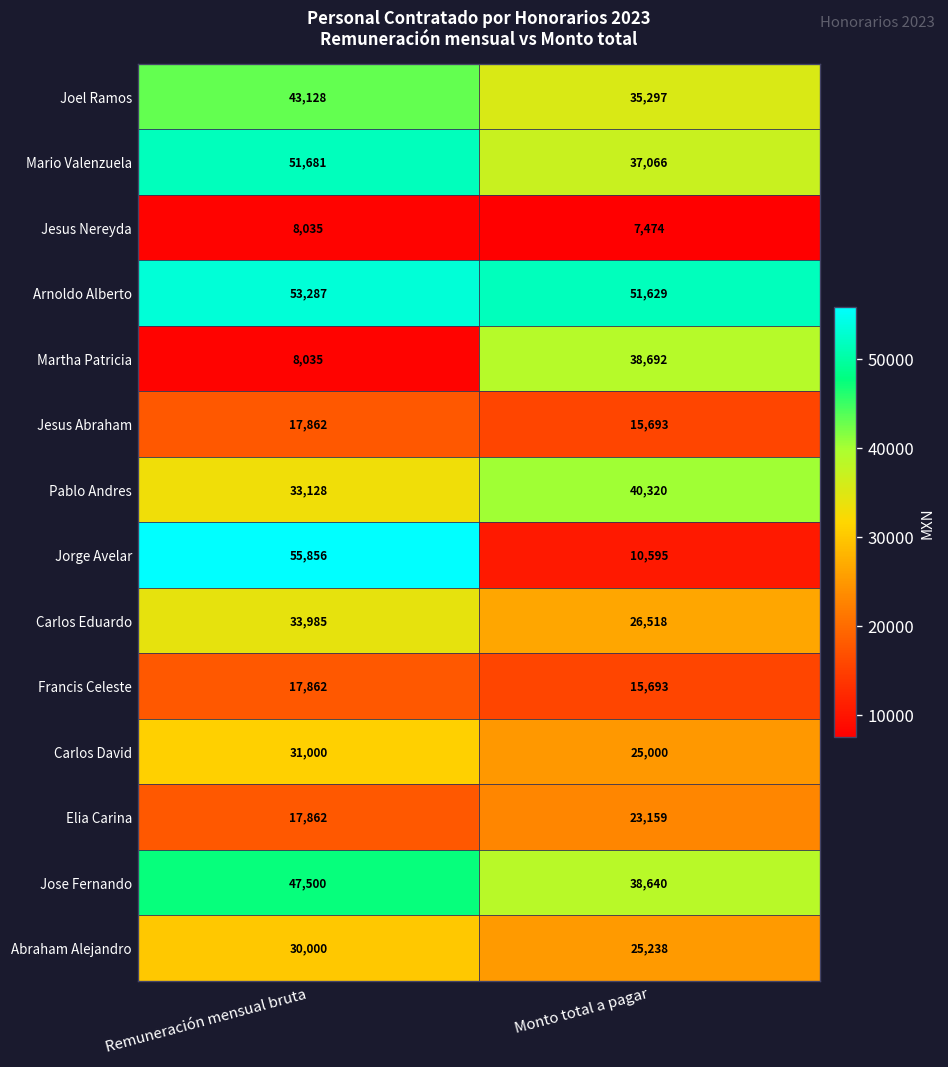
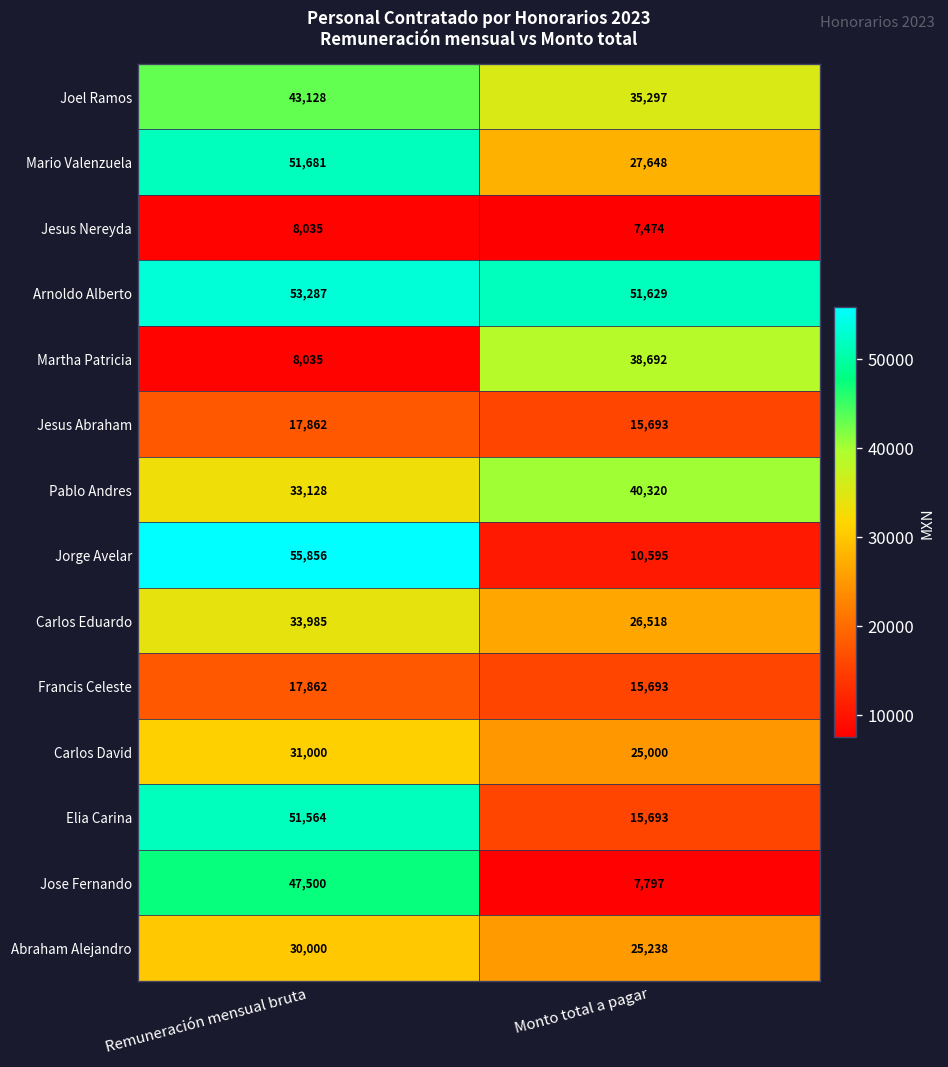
  {
    "Joel Ramos": {
      "Remuneración mensual bruta": "43,128",
      "Monto total a pagar": "35,297"
    },
    "Mario Valenzuela": {
      "Remuneración mensual bruta": "51,681",
-     "Monto total a pagar": "37,066"
+     "Monto total a pagar": "27,648"
    },
    "Jesus Nereyda": {
      "Remuneración mensual bruta": "8,035",
      "Monto total a pagar": "7,474"
    },
    "Arnoldo Alberto": {
      "Remuneración mensual bruta": "53,287",
      "Monto total a pagar": "51,629"
    },
    "Martha Patricia": {
      "Remuneración mensual bruta": "8,035",
      "Monto total a pagar": "38,692"
    },
    "Jesus Abraham": {
      "Remuneración mensual bruta": "17,862",
      "Monto total a pagar": "15,693"
    },
    "Pablo Andres": {
      "Remuneración mensual bruta": "33,128",
      "Monto total a pagar": "40,320"
    },
    "Jorge Avelar": {
      "Remuneración mensual bruta": "55,856",
      "Monto total a pagar": "10,595"
    },
    "Carlos Eduardo": {
      "Remuneración mensual bruta": "33,985",
      "Monto total a pagar": "26,518"
    },
    "Francis Celeste": {
      "Remuneración mensual bruta": "17,862",
      "Monto total a pagar": "15,693"
    },
    "Carlos David": {
      "Remuneración mensual bruta": "31,000",
      "Monto total a pagar": "25,000"
    },
    "Elia Carina": {
-     "Remuneración mensual bruta": "17,862",
-     "Monto total a pagar": "23,159"
+     "Remuneración mensual bruta": "51,564",
+     "Monto total a pagar": "15,693"
    },
    "Jose Fernando": {
      "Remuneración mensual bruta": "47,500",
-     "Monto total a pagar": "38,640"
+     "Monto total a pagar": "7,797"
    },
    "Abraham Alejandro": {
      "Remuneración mensual bruta": "30,000",
      "Monto total a pagar": "25,238"
    }
  }
